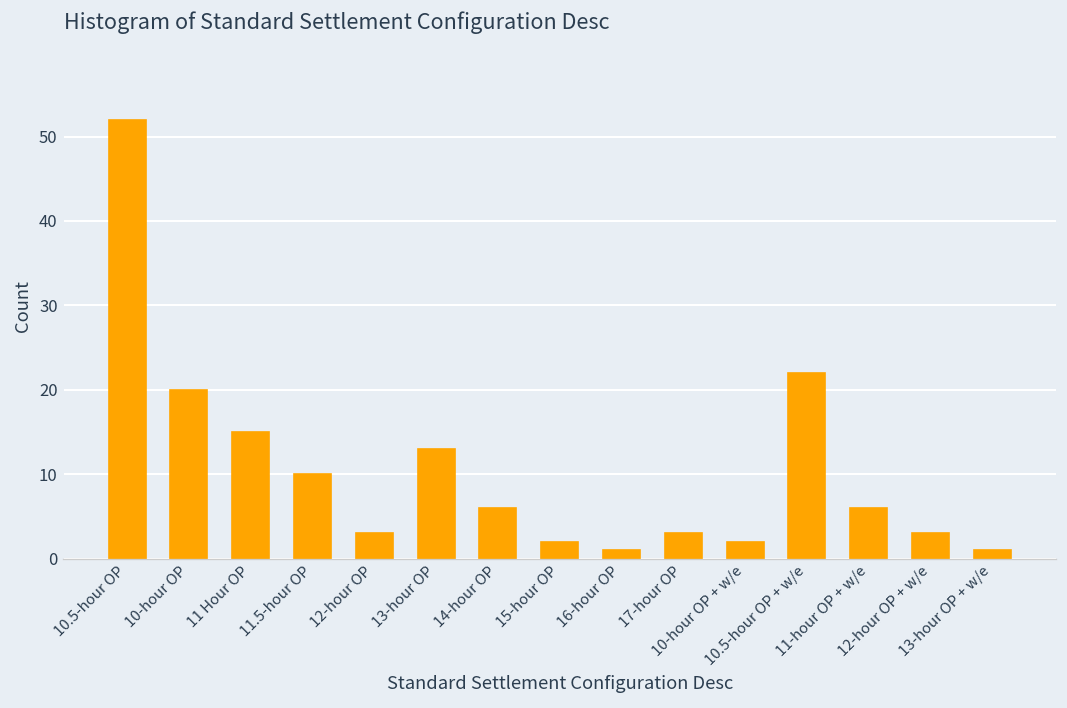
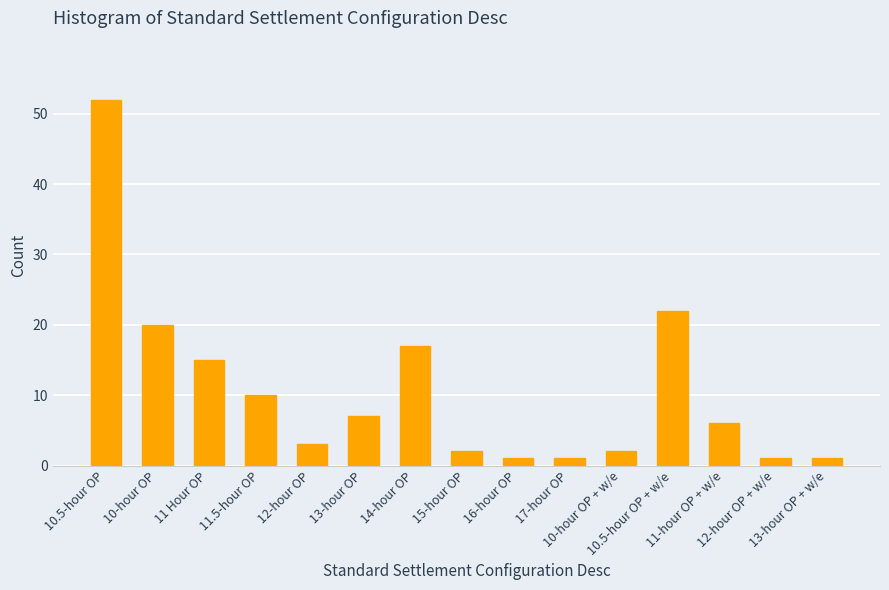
  {
    "10.5-hour OP": 52,
    "10-hour OP": 20,
    "11 Hour OP": 15,
    "11.5-hour OP": 10,
    "12-hour OP": 3,
-   "13-hour OP": 13,
-   "14-hour OP": 6,
+   "13-hour OP": 7,
+   "14-hour OP": 17,
    "15-hour OP": 2,
    "16-hour OP": 1,
-   "17-hour OP": 3,
+   "17-hour OP": 1,
    "10-hour OP + w/e": 2,
    "10.5-hour OP + w/e": 22,
    "11-hour OP + w/e": 6,
-   "12-hour OP + w/e": 3,
+   "12-hour OP + w/e": 1,
    "13-hour OP + w/e": 1
  }
